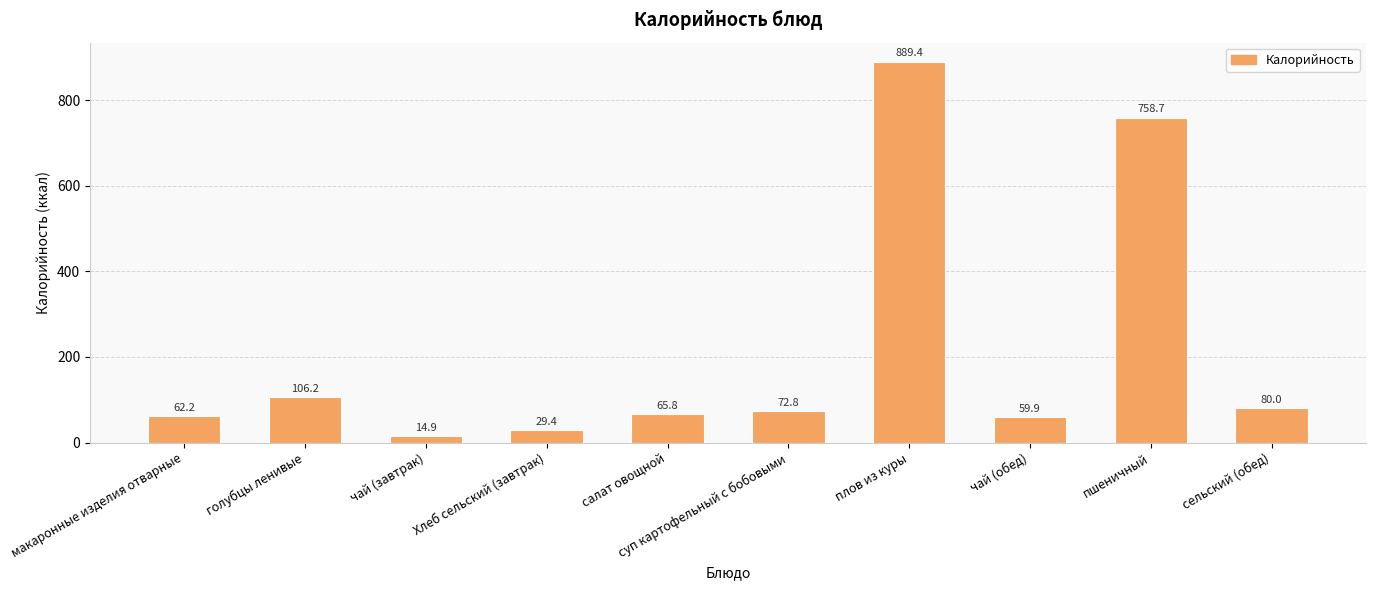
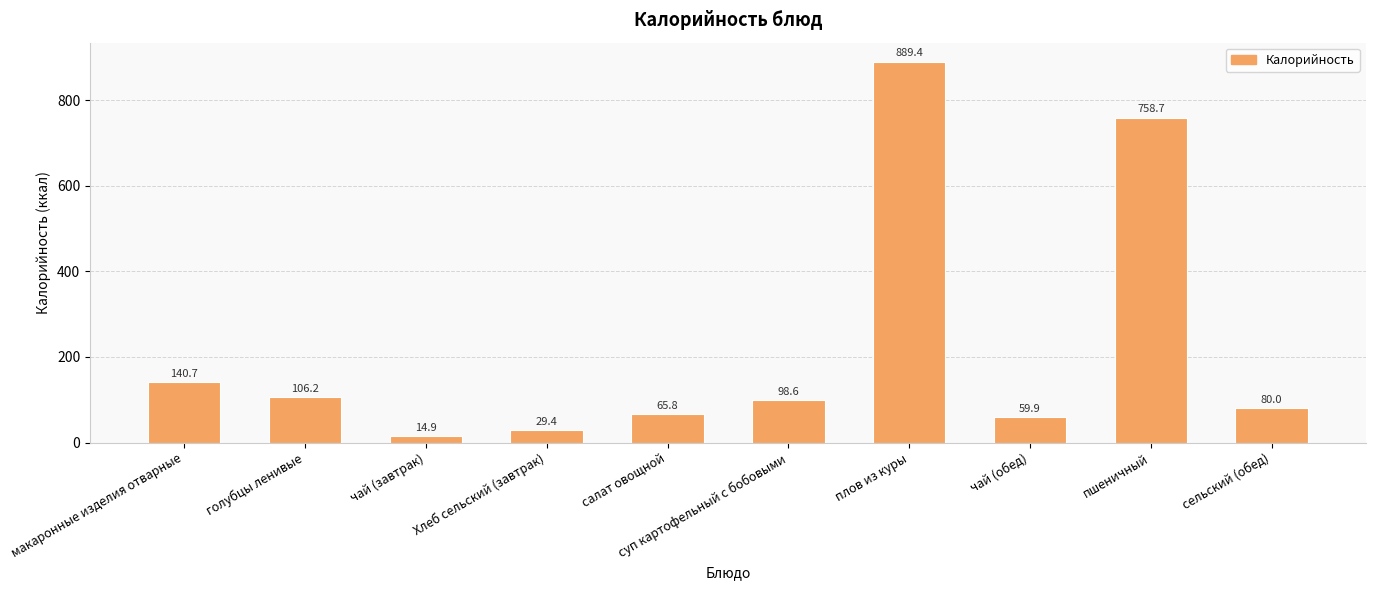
  {
-   "макаронные изделия отварные": 62.2,
+   "макаронные изделия отварные": 140.7,
    "голубцы ленивые": 106.2,
    "чай (завтрак)": 14.9,
    "Хлеб сельский (завтрак)": 29.4,
    "салат овощной": 65.8,
-   "суп картофельный с бобовыми": 72.8,
+   "суп картофельный с бобовыми": 98.6,
    "плов из куры": 889.4,
    "чай (обед)": 59.9,
    "пшеничный": 758.7,
    "сельский (обед)": 80.0
  }
